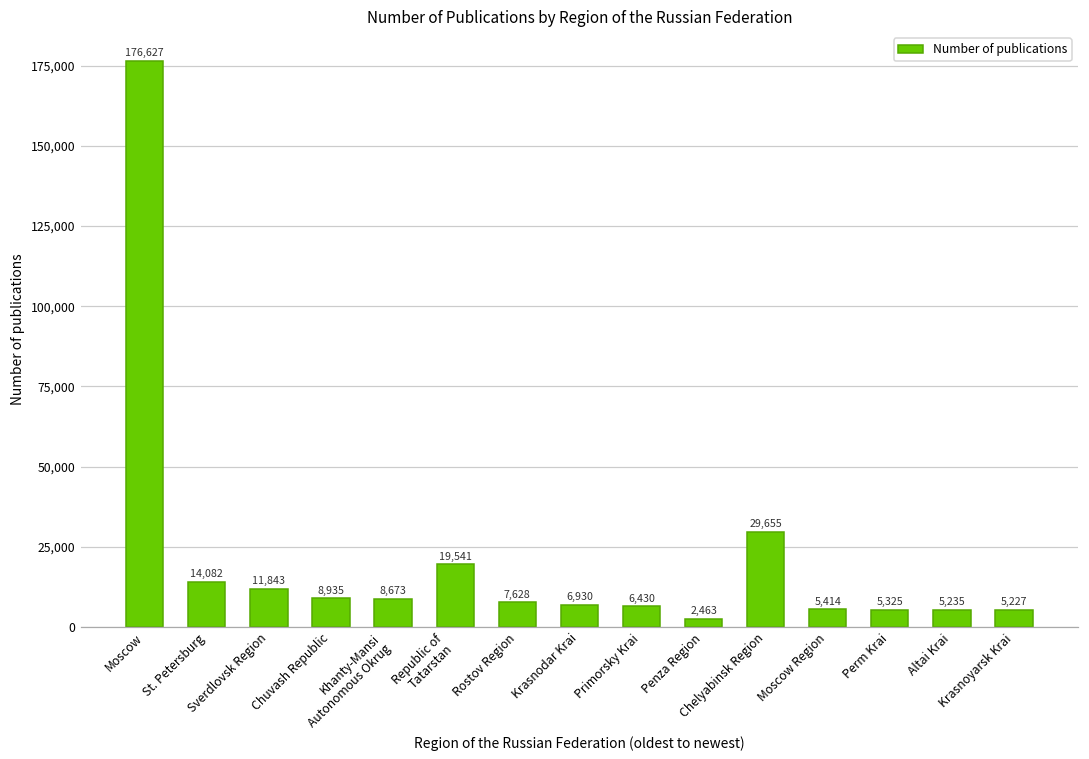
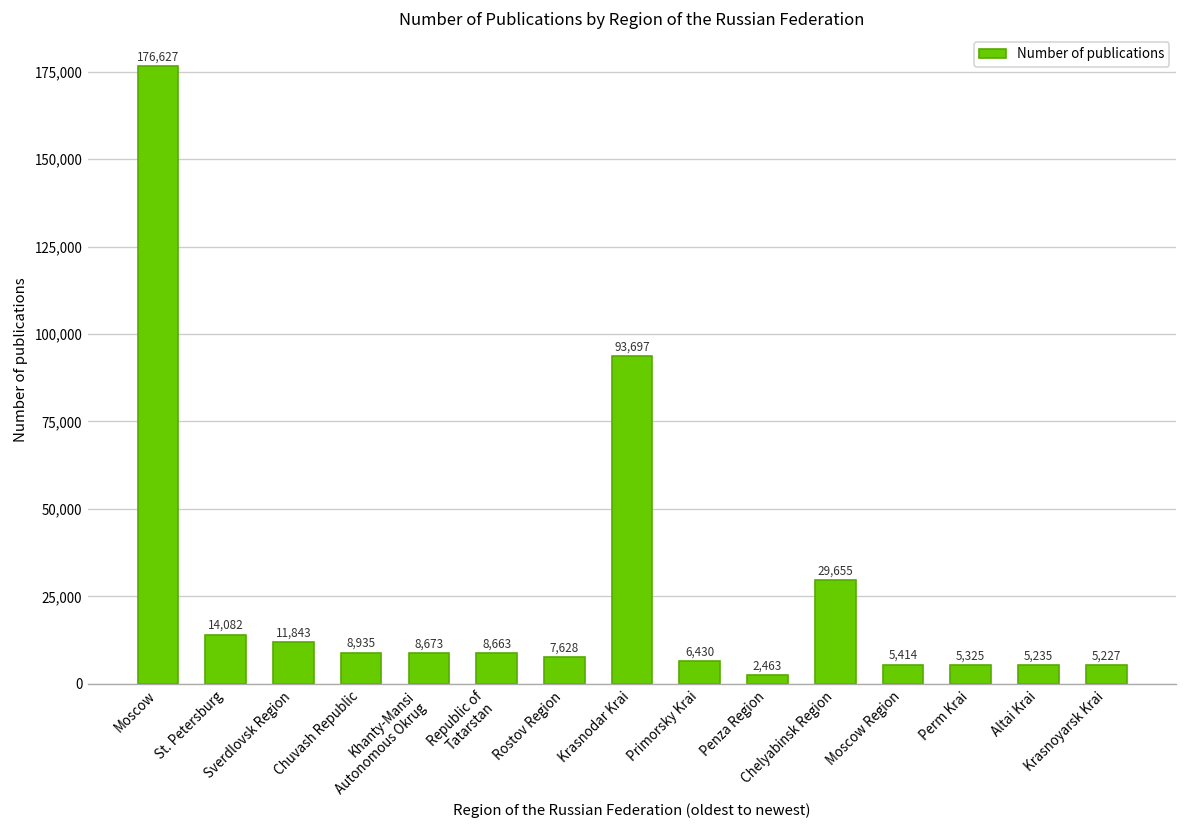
  {
    "Moscow": "176,627",
    "St. Petersburg": "14,082",
    "Sverdlovsk Region": "11,843",
    "Chuvash Republic": "8,935",
    "Khanty-Mansi Autonomous Okrug": "8,673",
-   "Republic of Tatarstan": "19,541",
+   "Republic of Tatarstan": "8,663",
    "Rostov Region": "7,628",
-   "Krasnodar Krai": "6,930",
+   "Krasnodar Krai": "93,697",
    "Primorsky Krai": "6,430",
    "Penza Region": "2,463",
    "Chelyabinsk Region": "29,655",
    "Moscow Region": "5,414",
    "Perm Krai": "5,325",
    "Altai Krai": "5,235",
    "Krasnoyarsk Krai": "5,227"
  }
